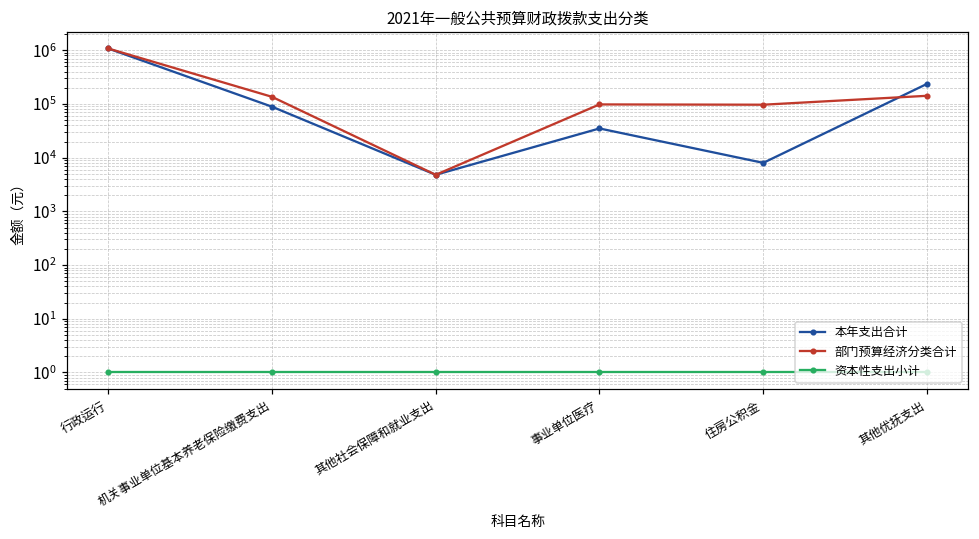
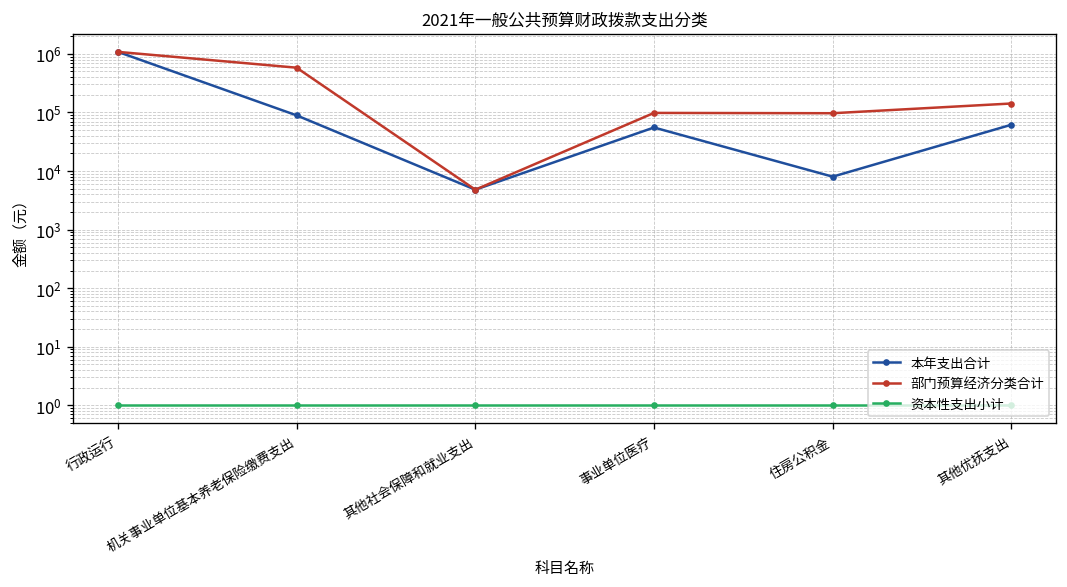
  {
    "本年支出合计": {
      "机关事业单位基本养老保险缴费支出": 90000,
-     "事业单位医疗": 40000,
+     "事业单位医疗": 60000,
      "住房公积金": 8000,
-     "其他优抚支出": 200000
+     "其他优抚支出": 60000
    },
    "部门预算经济分类合计": {
-     "机关事业单位基本养老保险缴费支出": 140000,
+     "机关事业单位基本养老保险缴费支出": 600000,
      "事业单位医疗": 100000,
      "住房公积金": 100000,
      "其他优抚支出": 140000
    },
    "资本性支出小计": {
      "行政运行": 1,
      "机关事业单位基本养老保险缴费支出": 1,
      "其他社会保障和就业支出": 1,
      "事业单位医疗": 1,
      "住房公积金": 1
    }
  }
